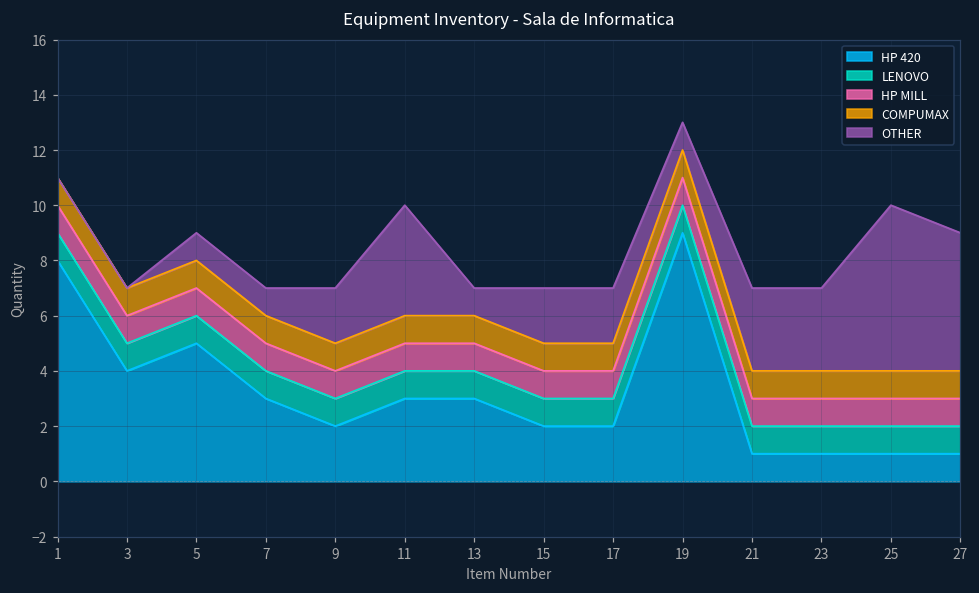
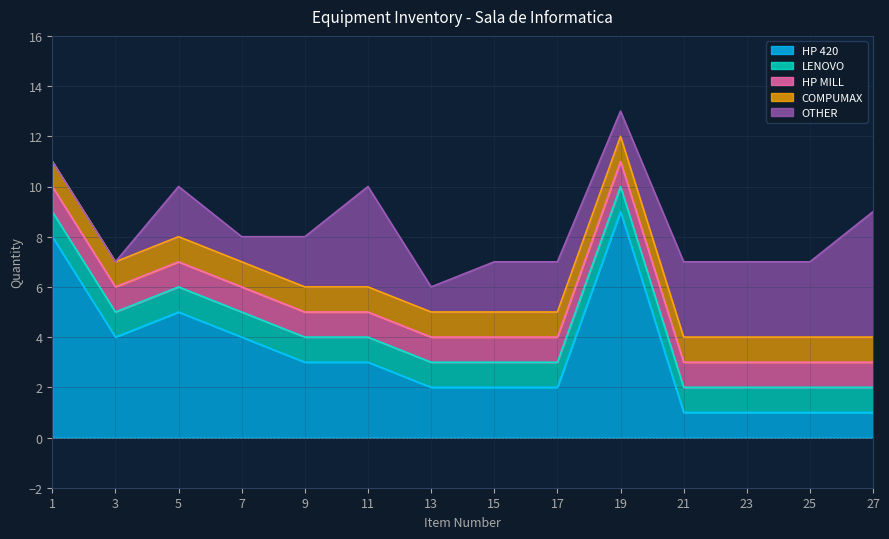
  {
    "HP 420": {
      "1": 8,
      "3": 4,
      "5": 5,
-     "7": 3,
-     "9": 2,
+     "7": 4,
+     "9": 3,
      "11": 3,
-     "13": 3,
+     "13": 2,
      "15": 2,
      "17": 2,
      "19": 9,
      "21": 1,
      "23": 1,
      "25": 1,
      "27": 1
    },
    "LENOVO": {
      "1": 1,
      "3": 1,
      "5": 1,
      "7": 1,
      "9": 1,
      "11": 1,
      "13": 1,
      "15": 1,
      "17": 1,
      "19": 1,
      "21": 1,
      "23": 1,
      "25": 1,
      "27": 1
    },
    "HP MILL": {
      "1": 1,
      "3": 1,
      "5": 1,
      "7": 1,
      "9": 1,
      "11": 1,
      "13": 1,
      "15": 1,
      "17": 1,
      "19": 1,
      "21": 1,
      "23": 1,
      "25": 1,
      "27": 1
    },
    "COMPUMAX": {
      "5": 1,
      "7": 1,
      "9": 1,
      "11": 1,
      "13": 1,
      "15": 1,
      "17": 1,
      "19": 1,
      "21": 1,
      "23": 1,
      "25": 1,
      "27": 1
    },
    "OTHER": {
-     "5": 1,
+     "5": 2,
      "7": 1,
      "9": 2,
      "11": 4,
      "13": 1,
      "15": 2,
      "17": 2,
      "19": 1,
      "21": 3,
      "23": 3,
-     "25": 6,
+     "25": 3,
      "27": 5
    }
  }
